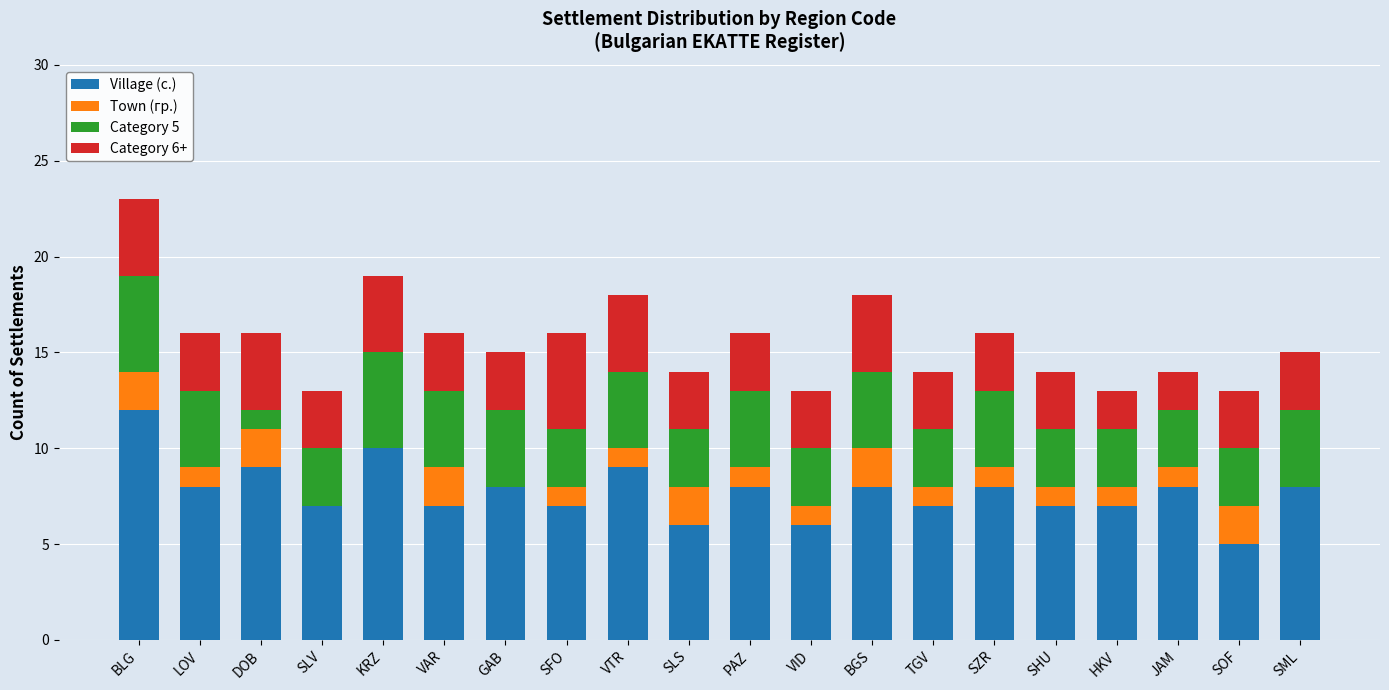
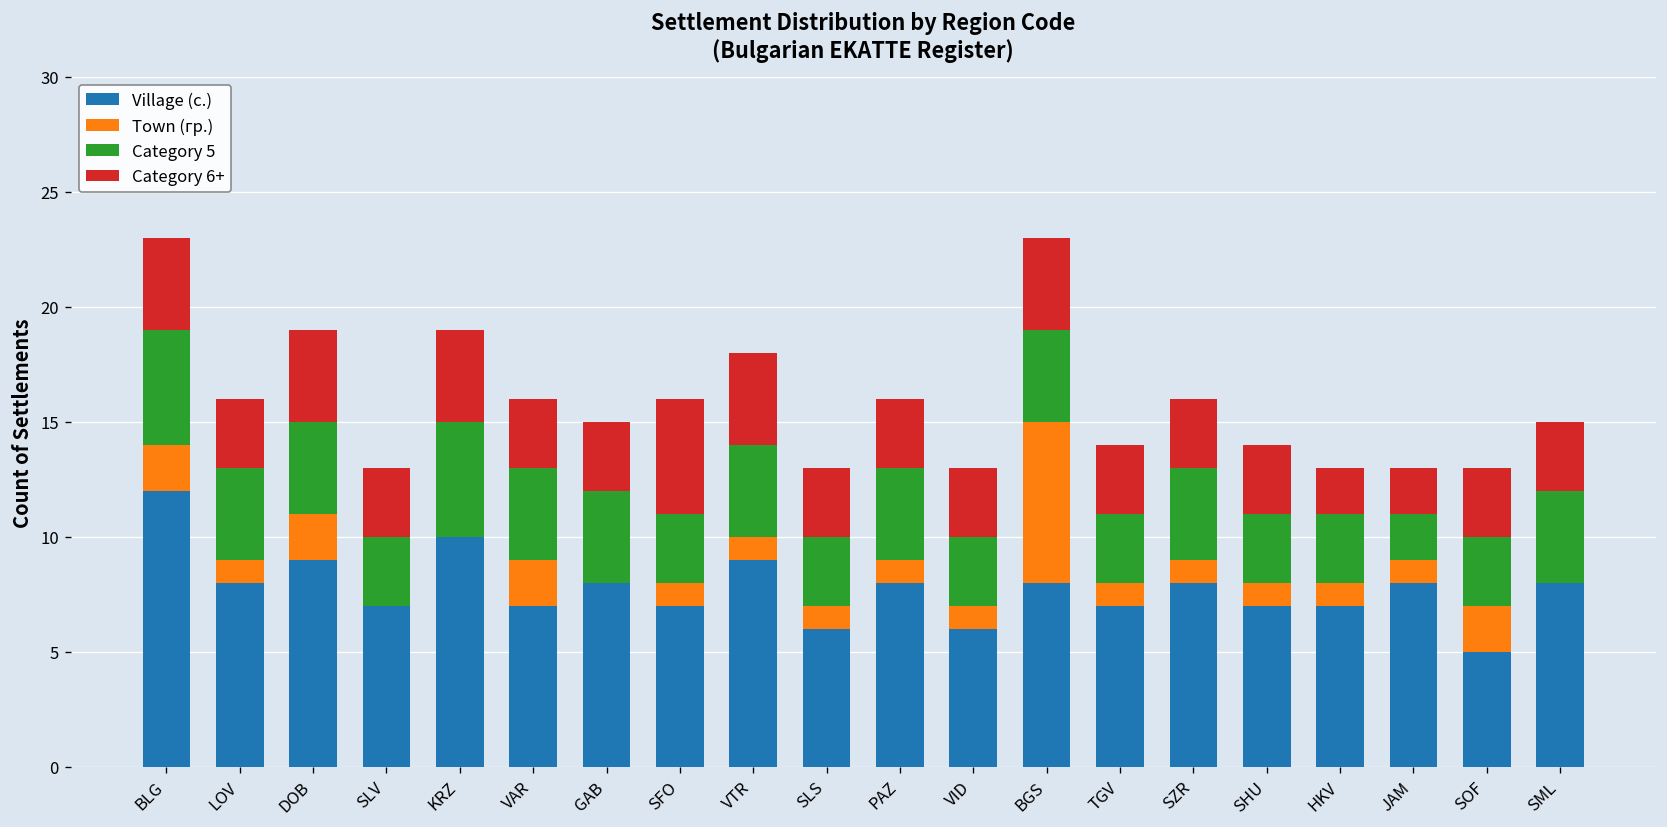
  {
    "Village (с.)": {
      "BLG": 12,
      "LOV": 8,
      "DOB": 9,
      "SLV": 7,
      "KRZ": 10,
      "VAR": 7,
      "GAB": 8,
      "SFO": 7,
      "VTR": 9,
      "SLS": 6,
      "PAZ": 8,
      "VID": 6,
      "BGS": 8,
      "TGV": 7,
      "SZR": 8,
      "SHU": 7,
      "HKV": 7,
      "JAM": 8,
      "SOF": 5,
      "SML": 8
    },
    "Town (гр.)": {
      "BLG": 2,
      "LOV": 1,
      "DOB": 2,
      "SLV": 0,
      "KRZ": 0,
      "VAR": 2,
      "GAB": 0,
      "SFO": 1,
      "VTR": 1,
-     "SLS": 2,
+     "SLS": 1,
      "PAZ": 1,
      "VID": 1,
-     "BGS": 2,
+     "BGS": 7,
      "TGV": 1,
      "SZR": 1,
      "SHU": 1,
      "HKV": 1,
      "JAM": 1,
      "SOF": 2,
      "SML": 0
    },
    "Category 5": {
      "BLG": 5,
      "LOV": 4,
-     "DOB": 1,
+     "DOB": 4,
      "SLV": 3,
      "KRZ": 5,
      "VAR": 4,
      "GAB": 4,
      "SFO": 3,
      "VTR": 4,
      "SLS": 3,
      "PAZ": 4,
      "VID": 3,
      "BGS": 4,
      "TGV": 3,
      "SZR": 4,
      "SHU": 3,
      "HKV": 3,
-     "JAM": 3,
+     "JAM": 2,
      "SOF": 3,
      "SML": 4
    },
    "Category 6+": {
      "BLG": 4,
      "LOV": 3,
      "DOB": 4,
      "SLV": 3,
      "KRZ": 4,
      "VAR": 3,
      "GAB": 3,
      "SFO": 5,
      "VTR": 4,
      "SLS": 3,
      "PAZ": 3,
      "VID": 3,
      "BGS": 4,
      "TGV": 3,
      "SZR": 3,
      "SHU": 3,
      "HKV": 2,
      "JAM": 2,
      "SOF": 3,
      "SML": 3
    }
  }
